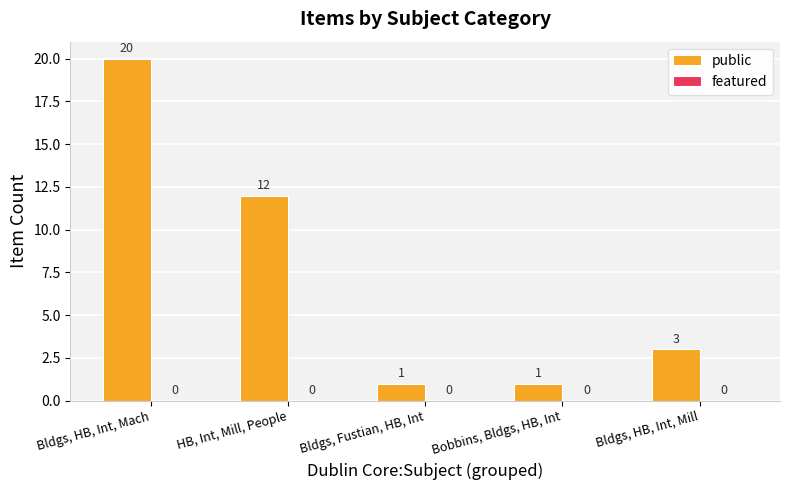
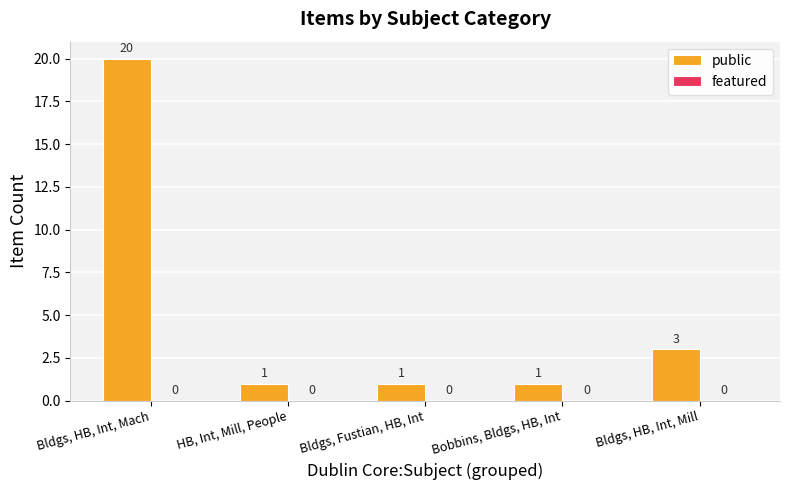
  {
    "public": {
      "Bldgs, HB, Int, Mach": 20,
-     "HB, Int, Mill, People": 12,
+     "HB, Int, Mill, People": 1,
      "Bldgs, Fustian, HB, Int": 1,
      "Bobbins, Bldgs, HB, Int": 1,
      "Bldgs, HB, Int, Mill": 3
    },
    "featured": {
      "Bldgs, HB, Int, Mach": 0,
      "HB, Int, Mill, People": 0,
      "Bldgs, Fustian, HB, Int": 0,
      "Bobbins, Bldgs, HB, Int": 0,
      "Bldgs, HB, Int, Mill": 0
    }
  }
